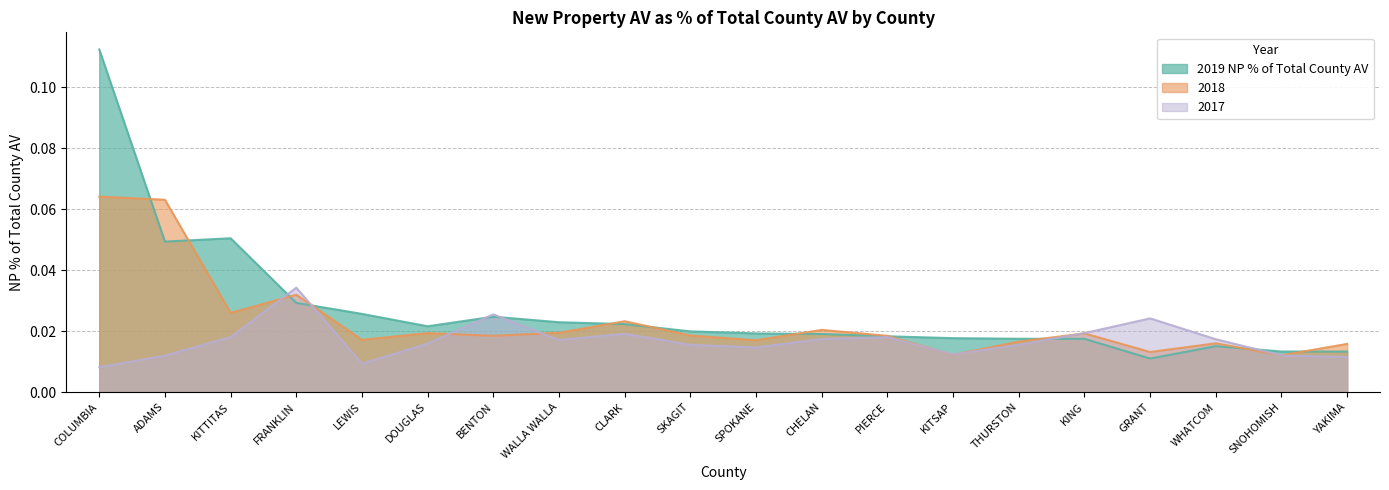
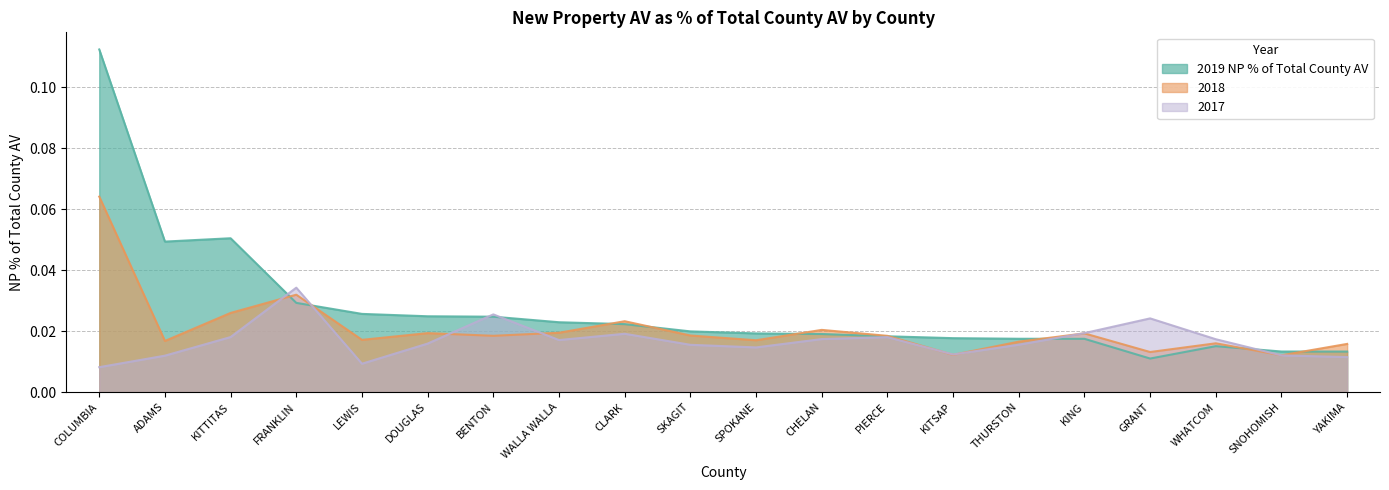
  {
    "2019 NP % of Total County AV": {
      "COLUMBIA": 0.112,
      "ADAMS": 0.049,
      "KITTITAS": 0.050,
      "FRANKLIN": 0.029,
      "LEWIS": 0.026,
-     "DOUGLAS": 0.022,
+     "DOUGLAS": 0.025,
      "WALLA WALLA": 0.023,
      "CLARK": 0.022,
      "SKAGIT": 0.020,
      "SPOKANE": 0.019,
      "CHELAN": 0.019,
      "KITSAP": 0.018,
      "THURSTON": 0.017,
      "KING": 0.017,
      "GRANT": 0.011,
      "WHATCOM": 0.015,
      "SNOHOMISH": 0.013,
      "YAKIMA": 0.013
    },
    "2018": {
      "COLUMBIA": 0.064,
-     "ADAMS": 0.063,
+     "ADAMS": 0.017,
      "KITTITAS": 0.026,
      "FRANKLIN": 0.032,
      "LEWIS": 0.017,
      "DOUGLAS": 0.019,
      "BENTON": 0.018,
      "WALLA WALLA": 0.019,
      "CLARK": 0.023,
      "SKAGIT": 0.019,
      "SPOKANE": 0.017,
      "CHELAN": 0.020,
      "THURSTON": 0.017,
      "GRANT": 0.013,
      "WHATCOM": 0.016,
      "YAKIMA": 0.016
    },
    "2017": {
      "COLUMBIA": 0.008,
      "ADAMS": 0.012,
      "KITTITAS": 0.018,
      "FRANKLIN": 0.034,
      "LEWIS": 0.009,
      "DOUGLAS": 0.016,
      "WALLA WALLA": 0.017,
      "CLARK": 0.019,
      "SKAGIT": 0.015,
      "SPOKANE": 0.015,
      "CHELAN": 0.017,
      "THURSTON": 0.016,
      "GRANT": 0.024,
      "WHATCOM": 0.017,
      "YAKIMA": 0.011
    }
  }
